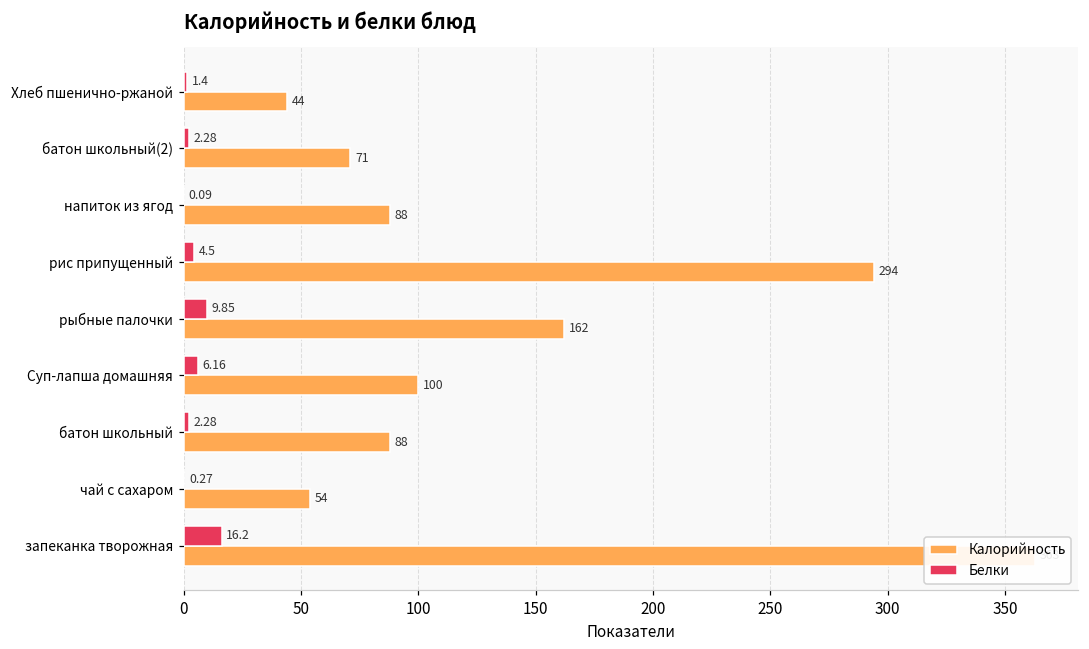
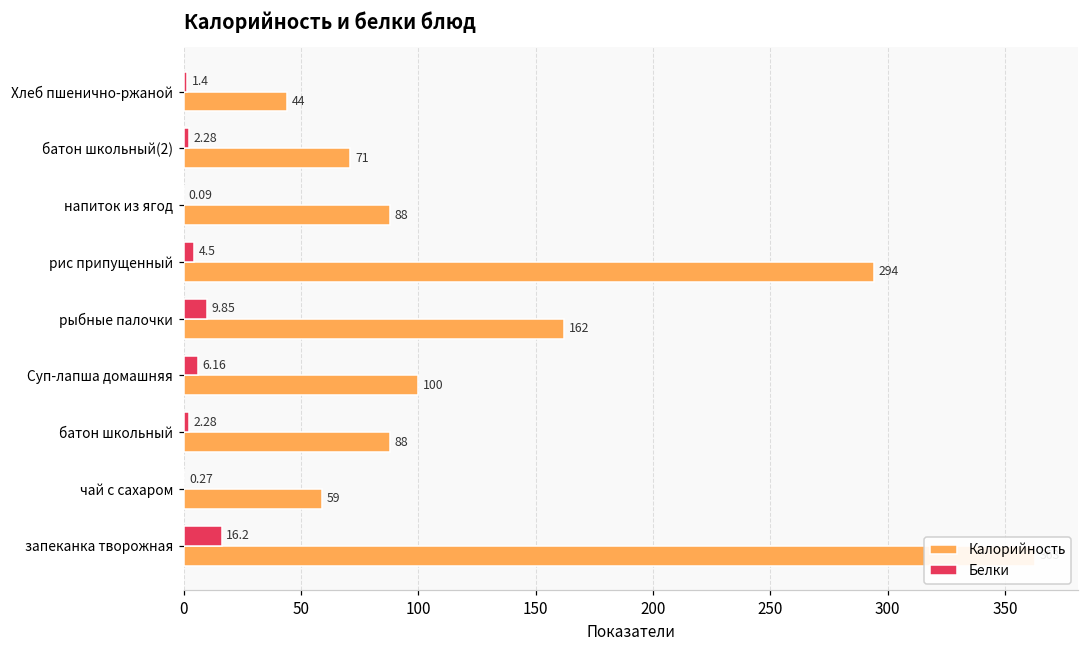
  {
    "Калорийность": {
      "Хлеб пшенично-ржаной": 44,
      "батон школьный(2)": 71,
      "напиток из ягод": 88,
      "рис припущенный": 294,
      "рыбные палочки": 162,
      "Суп-лапша домашняя": 100,
      "батон школьный": 88,
-     "чай с сахаром": 54
+     "чай с сахаром": 59
    },
    "Белки": {
      "Хлеб пшенично-ржаной": 1.4,
      "батон школьный(2)": 2.28,
      "напиток из ягод": 0.09,
      "рис припущенный": 4.5,
      "рыбные палочки": 9.85,
      "Суп-лапша домашняя": 6.16,
      "батон школьный": 2.28,
      "чай с сахаром": 0.27,
      "запеканка творожная": 16.2
    }
  }
